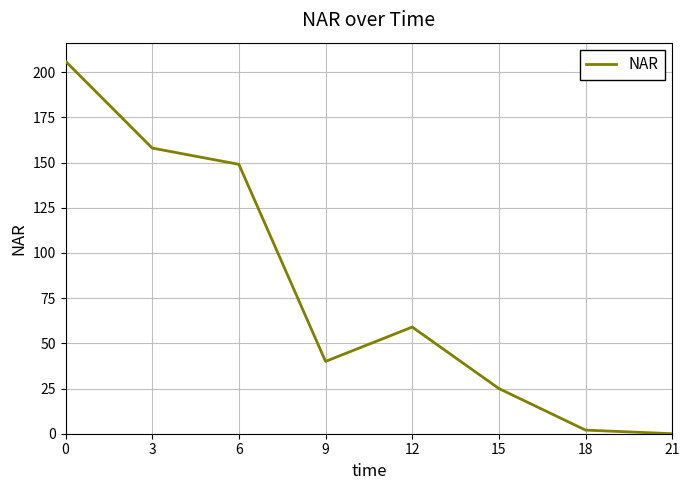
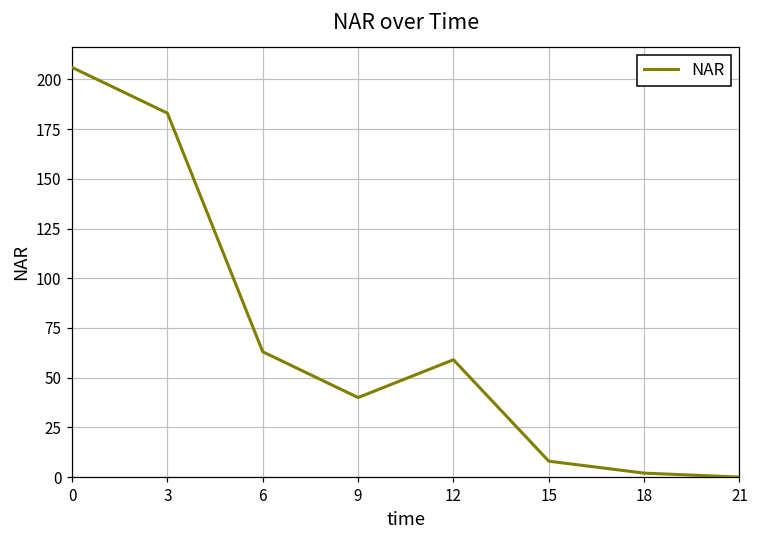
  {
    "0": 206,
-   "3": 158,
-   "6": 149,
+   "3": 183,
+   "6": 63,
    "9": 40,
    "12": 59,
-   "15": 25,
+   "15": 8,
    "18": 2,
    "21": 0
  }
